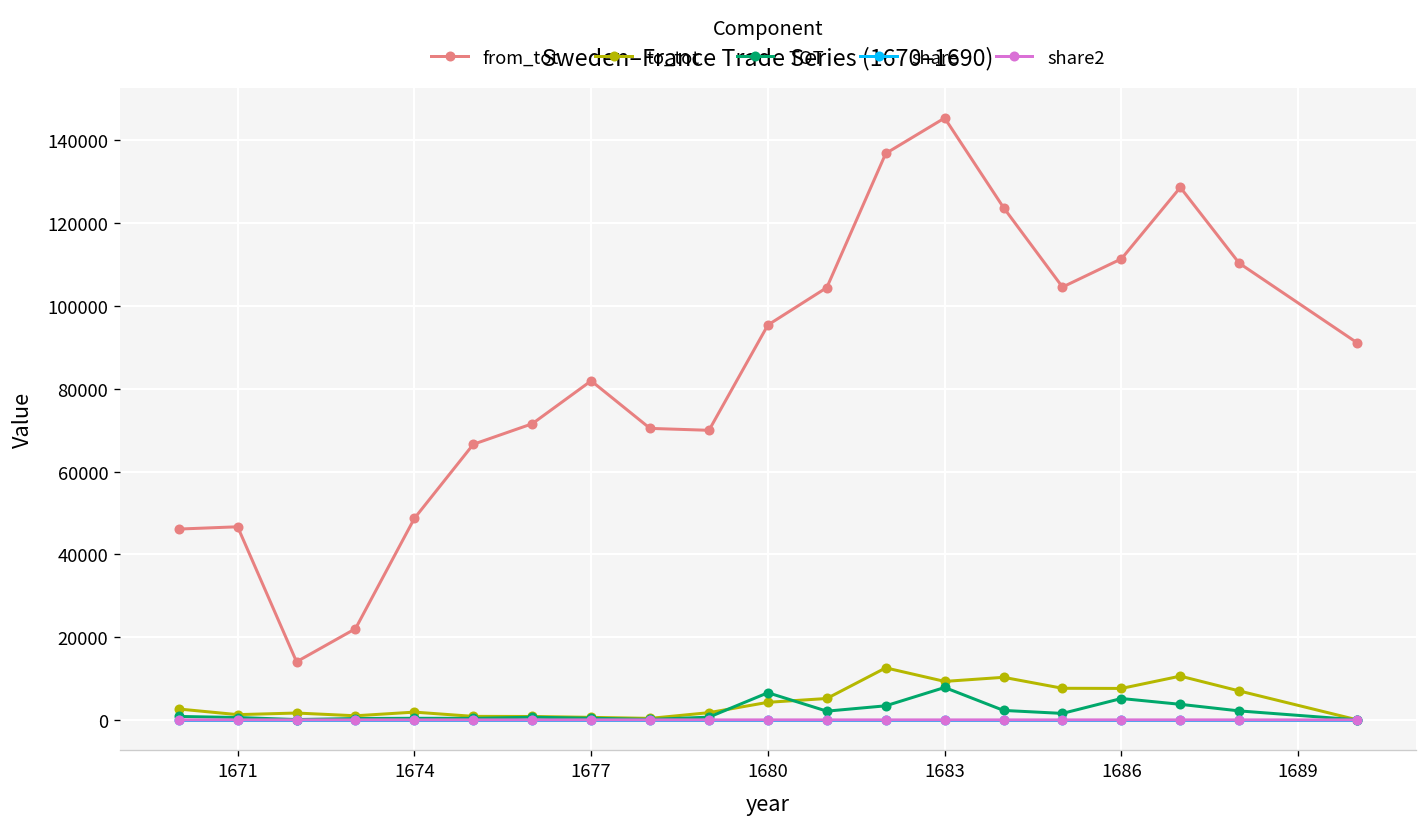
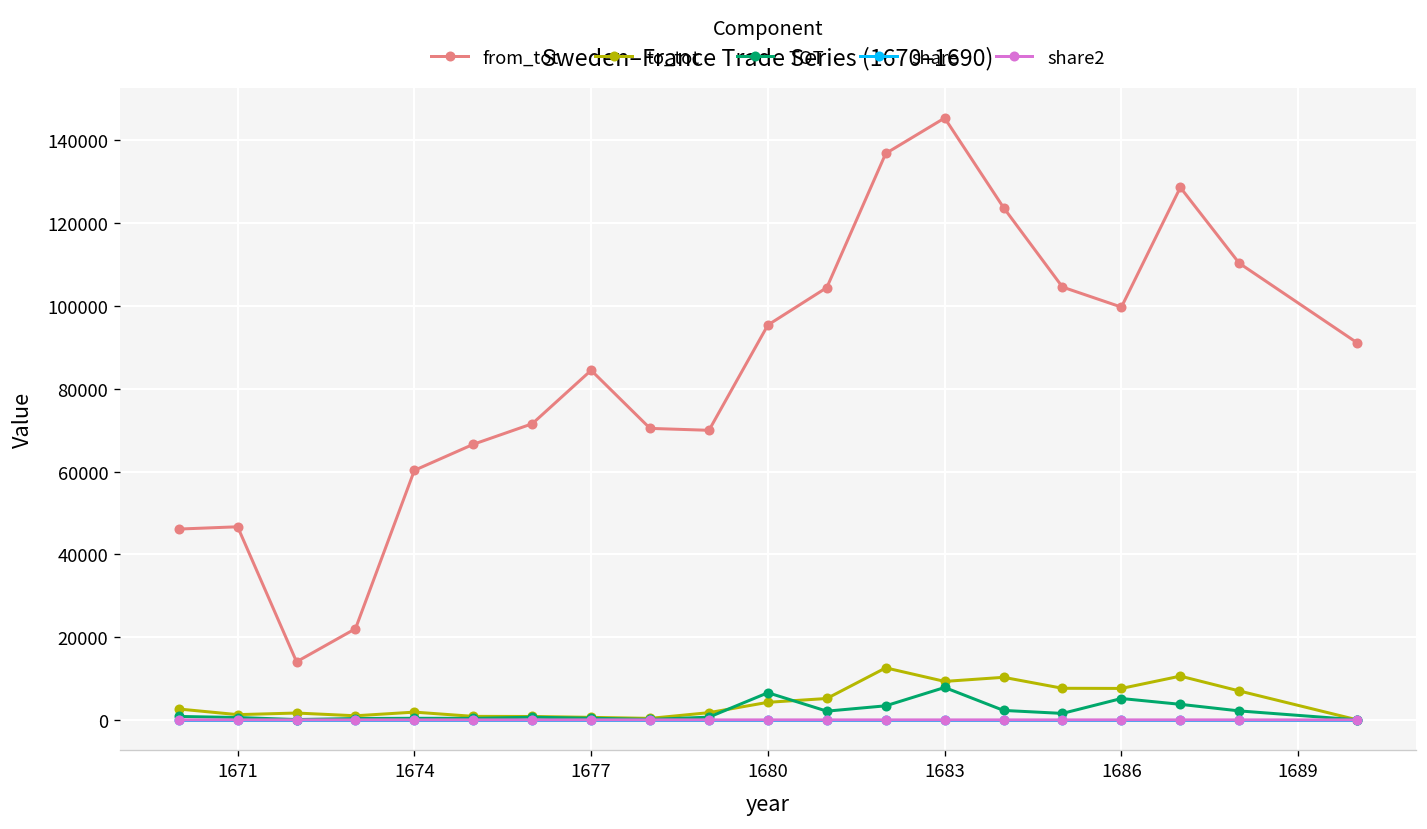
  {
    "from_tot": {
      "1671": 47000,
-     "1674": 49000,
-     "1677": 82000,
+     "1674": 60000,
+     "1677": 84000,
      "1680": 95000,
      "1683": 145000,
-     "1686": 111000
+     "1686": 100000
    },
    "to_tot": {
      "1674": 2000,
      "1680": 4000,
      "1683": 9000,
      "1686": 8000
    },
    "TOT": {
      "1680": 7000,
      "1683": 8000,
      "1686": 5000
    },
    "share2": {
      "1680": 0,
      "1683": 0,
      "1686": 0
    }
  }
